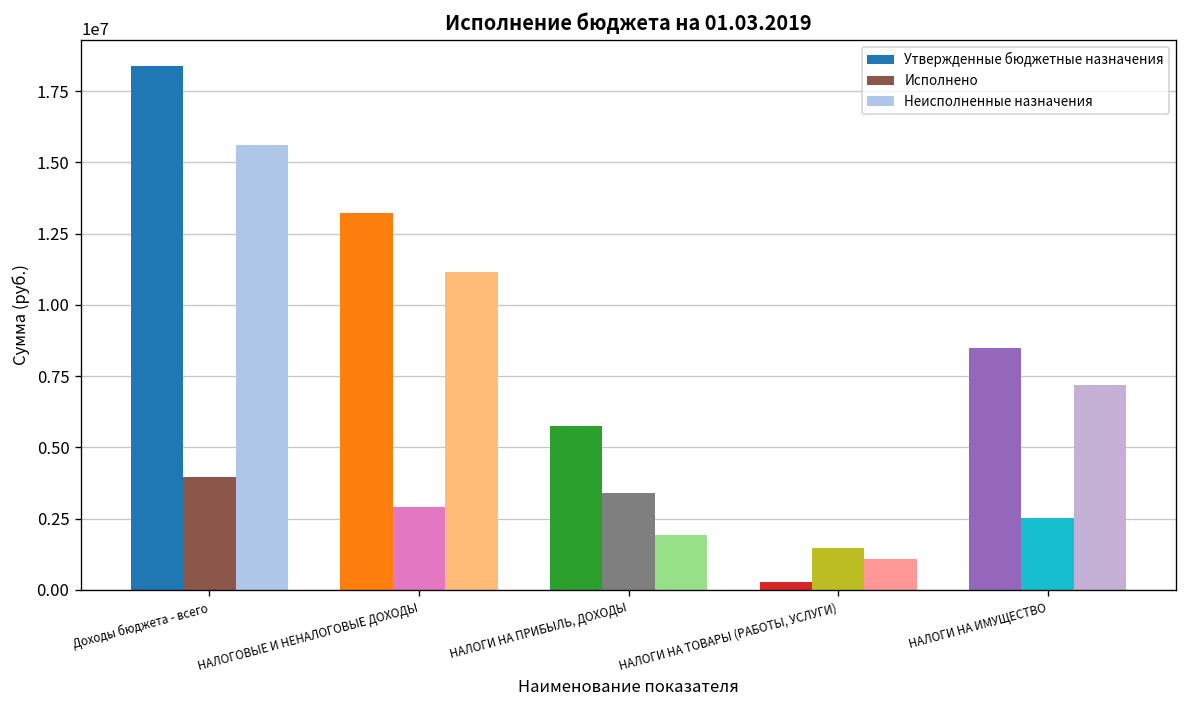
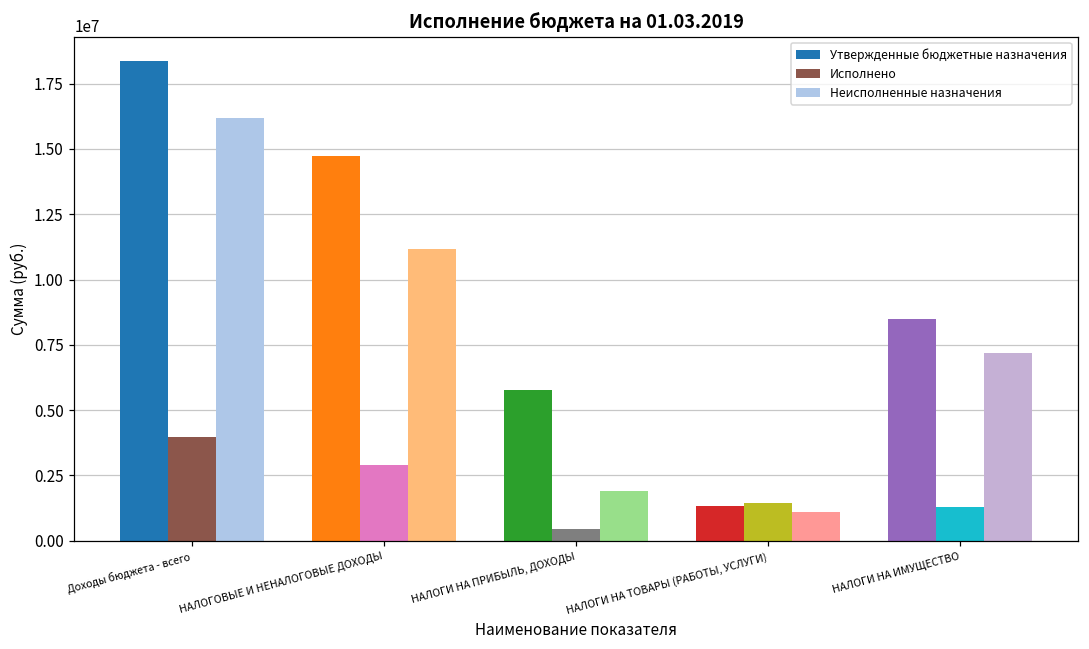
  {
    "Утвержденные бюджетные назначения": {
      "Доходы бюджета - всего": 18400000,
-     "НАЛОГОВЫЕ И НЕНАЛОГОВЫЕ ДОХОДЫ": 13200000,
+     "НАЛОГОВЫЕ И НЕНАЛОГОВЫЕ ДОХОДЫ": 14700000,
      "НАЛОГИ НА ПРИБЫЛЬ, ДОХОДЫ": 5800000,
-     "НАЛОГИ НА ТОВАРЫ (РАБОТЫ, УСЛУГИ)": 300000,
+     "НАЛОГИ НА ТОВАРЫ (РАБОТЫ, УСЛУГИ)": 1300000,
      "НАЛОГИ НА ИМУЩЕСТВО": 8500000
    },
    "Исполнено": {
      "Доходы бюджета - всего": 4000000,
      "НАЛОГОВЫЕ И НЕНАЛОГОВЫЕ ДОХОДЫ": 2900000,
-     "НАЛОГИ НА ПРИБЫЛЬ, ДОХОДЫ": 3400000,
+     "НАЛОГИ НА ПРИБЫЛЬ, ДОХОДЫ": 500000,
      "НАЛОГИ НА ТОВАРЫ (РАБОТЫ, УСЛУГИ)": 1500000,
-     "НАЛОГИ НА ИМУЩЕСТВО": 2500000
+     "НАЛОГИ НА ИМУЩЕСТВО": 1300000
    },
    "Неисполненные назначения": {
-     "Доходы бюджета - всего": 15600000,
+     "Доходы бюджета - всего": 16200000,
      "НАЛОГОВЫЕ И НЕНАЛОГОВЫЕ ДОХОДЫ": 11200000,
      "НАЛОГИ НА ПРИБЫЛЬ, ДОХОДЫ": 1900000,
      "НАЛОГИ НА ТОВАРЫ (РАБОТЫ, УСЛУГИ)": 1100000,
      "НАЛОГИ НА ИМУЩЕСТВО": 7200000
    }
  }
